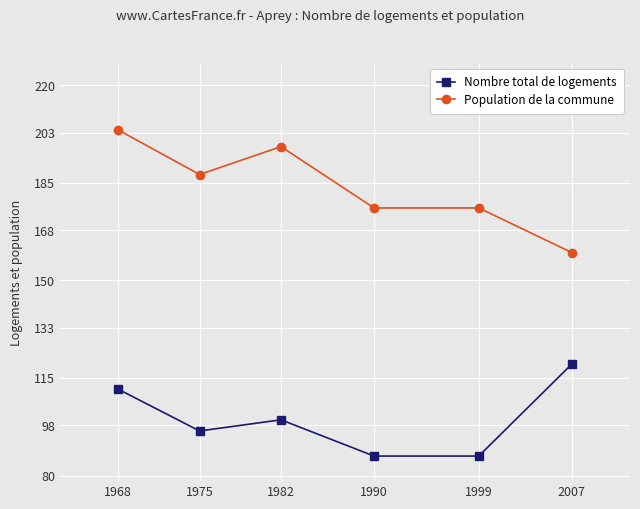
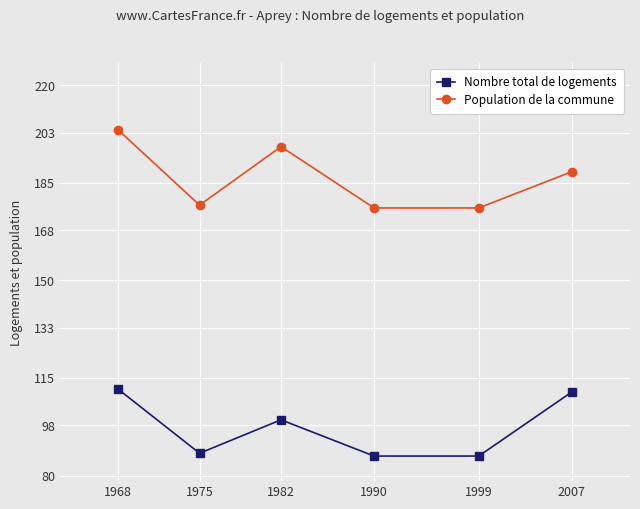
  {
    "Nombre total de logements": {
      "1968": 111,
-     "1975": 96,
+     "1975": 88,
      "1982": 100,
      "1990": 87,
      "1999": 87,
-     "2007": 120
+     "2007": 110
    },
    "Population de la commune": {
      "1968": 204,
-     "1975": 188,
+     "1975": 177,
      "1982": 198,
      "1990": 176,
      "1999": 176,
-     "2007": 160
+     "2007": 189
    }
  }
